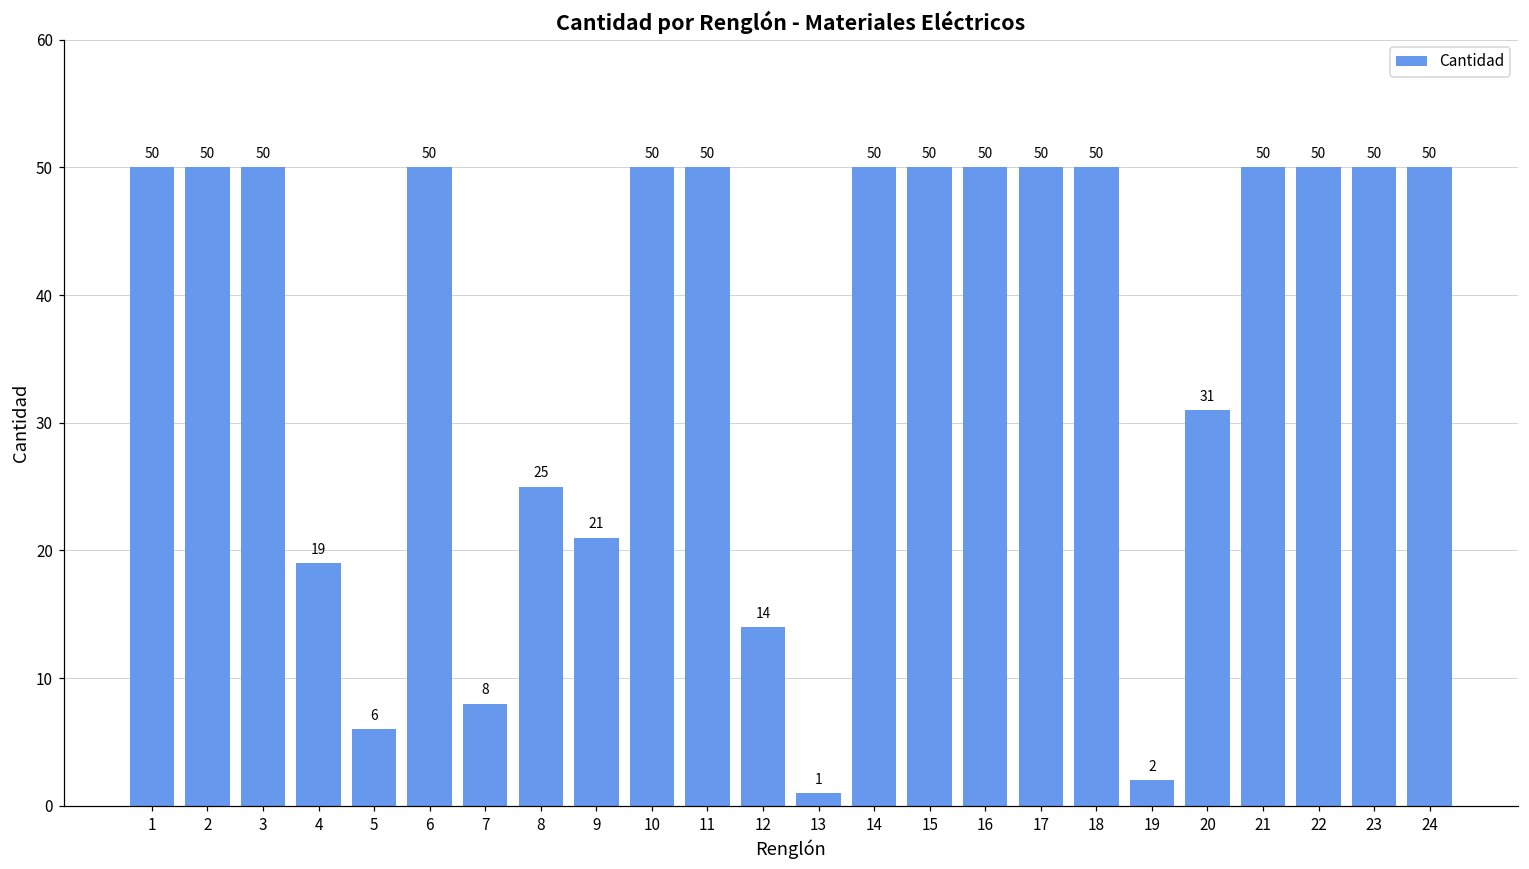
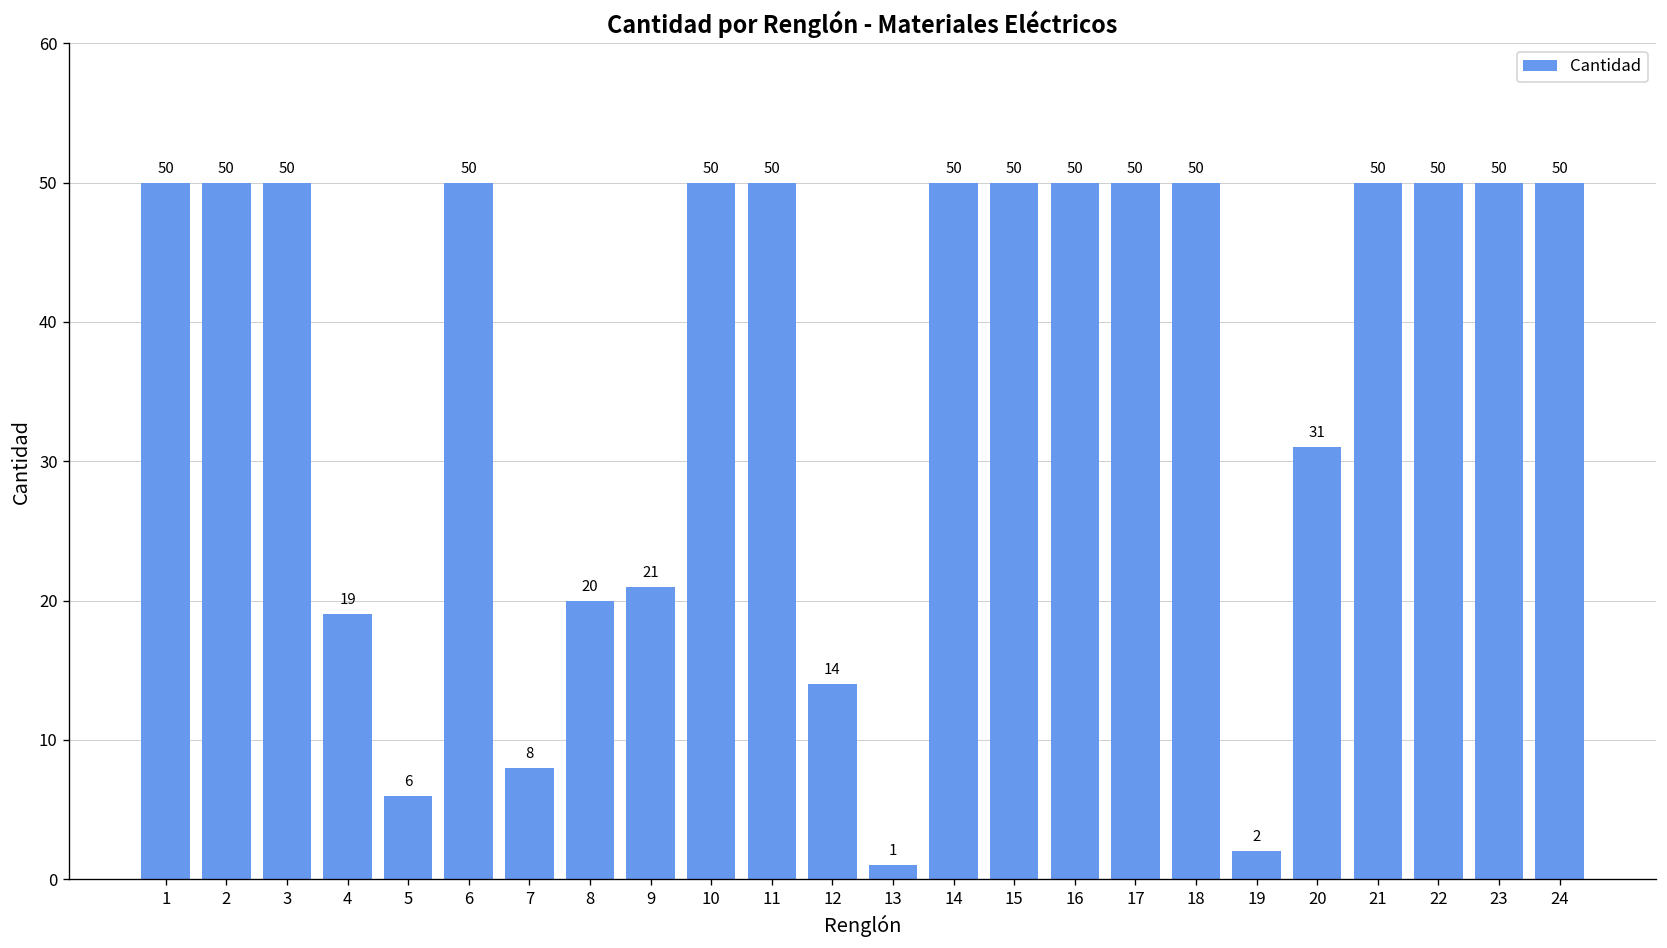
  {
    "1": 50,
    "2": 50,
    "3": 50,
    "4": 19,
    "5": 6,
    "6": 50,
    "7": 8,
-   "8": 25,
+   "8": 20,
    "9": 21,
    "10": 50,
    "11": 50,
    "12": 14,
    "13": 1,
    "14": 50,
    "15": 50,
    "16": 50,
    "17": 50,
    "18": 50,
    "19": 2,
    "20": 31,
    "21": 50,
    "22": 50,
    "23": 50,
    "24": 50
  }
